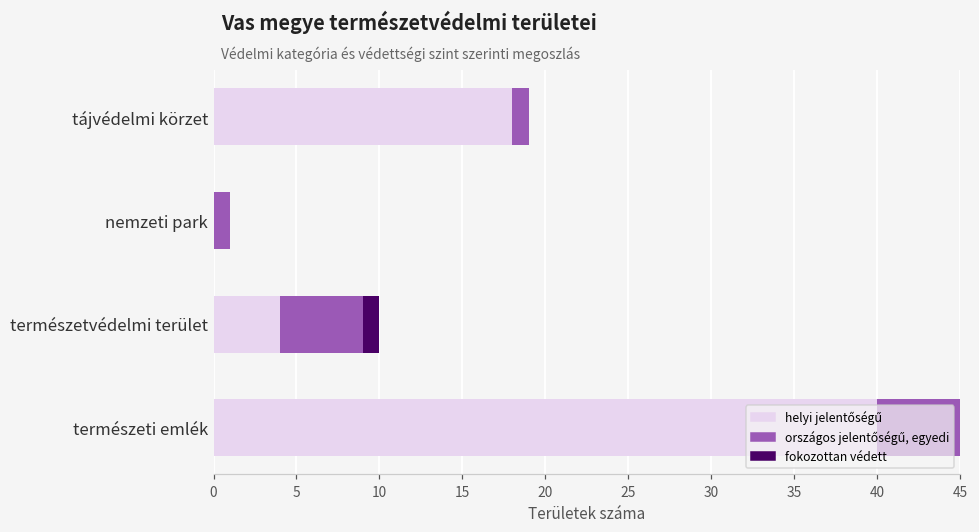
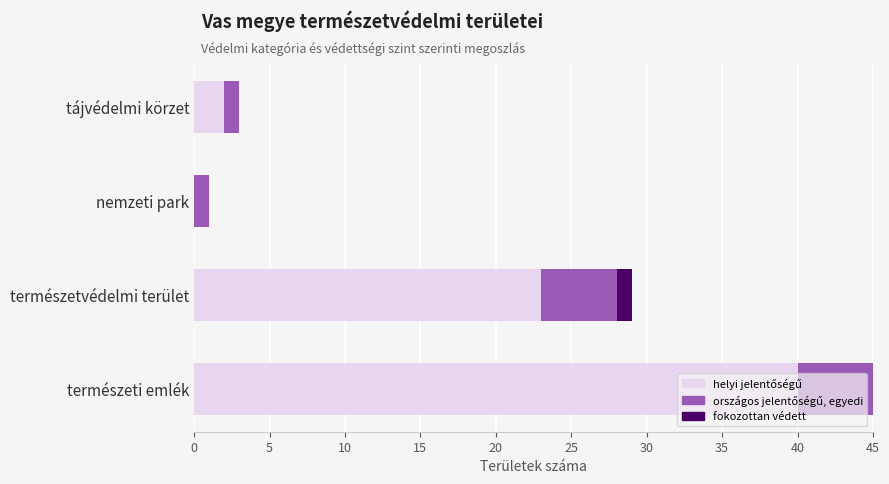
  {
    "helyi jelentőségű": {
-     "tájvédelmi körzet": 18,
+     "tájvédelmi körzet": 2,
      "nemzeti park": 0,
-     "természetvédelmi terület": 4
+     "természetvédelmi terület": 23
    },
    "országos jelentőségű, egyedi": {
      "tájvédelmi körzet": 1,
      "nemzeti park": 1,
      "természetvédelmi terület": 5,
      "természeti emlék": 5
    },
    "fokozottan védett": {
      "tájvédelmi körzet": 0,
      "nemzeti park": 0,
      "természetvédelmi terület": 1,
      "természeti emlék": 0
    }
  }
